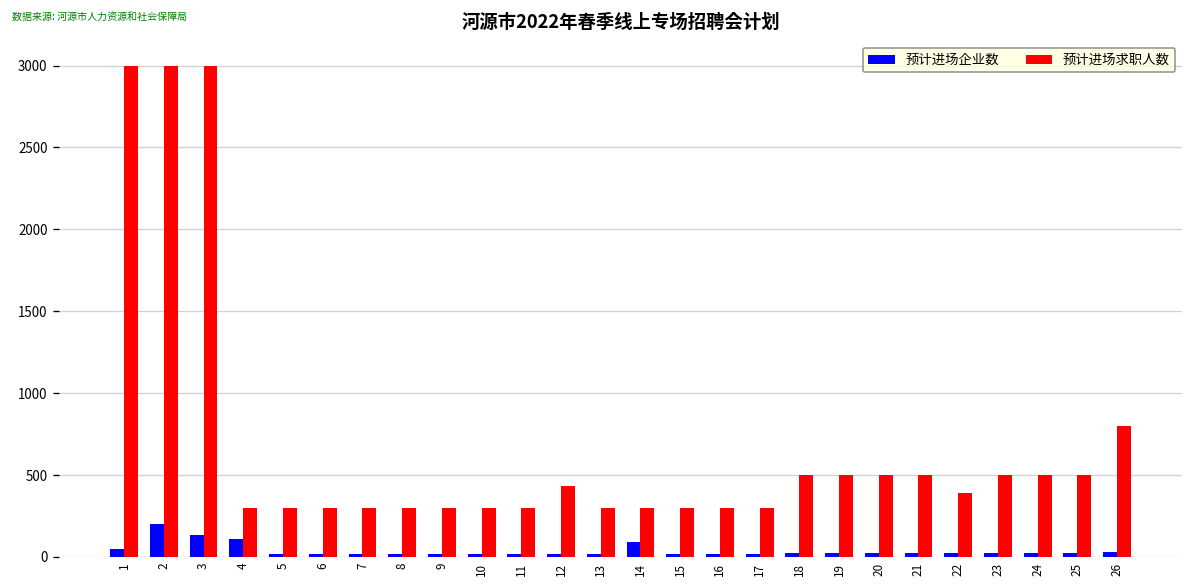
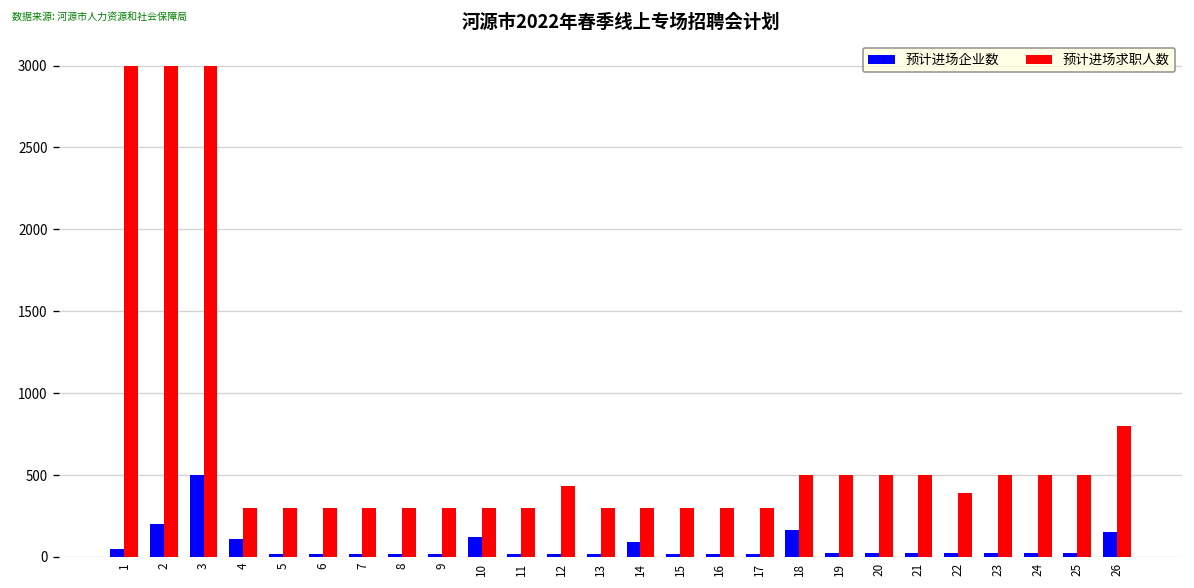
  {
    "预计进场企业数": {
      "1": 50,
      "2": 200,
-     "3": 130,
+     "3": 500,
      "4": 110,
      "5": 20,
      "6": 20,
      "7": 20,
      "8": 20,
      "9": 20,
-     "10": 20,
+     "10": 120,
      "11": 20,
      "12": 20,
      "13": 20,
      "14": 90,
      "15": 20,
      "16": 20,
      "17": 20,
-     "18": 30,
+     "18": 160,
      "19": 30,
      "20": 30,
      "21": 30,
      "22": 30,
      "23": 30,
      "24": 30,
      "25": 30,
-     "26": 30
+     "26": 150
    },
    "预计进场求职人数": {
      "1": 3000,
      "2": 3000,
      "3": 3000,
      "4": 300,
      "5": 300,
      "6": 300,
      "7": 300,
      "8": 300,
      "9": 300,
      "10": 300,
      "11": 300,
      "12": 430,
      "13": 300,
      "14": 300,
      "15": 300,
      "16": 300,
      "17": 300,
      "18": 500,
      "19": 500,
      "20": 500,
      "21": 500,
      "22": 390,
      "23": 500,
      "24": 500,
      "25": 500,
      "26": 800
    }
  }
